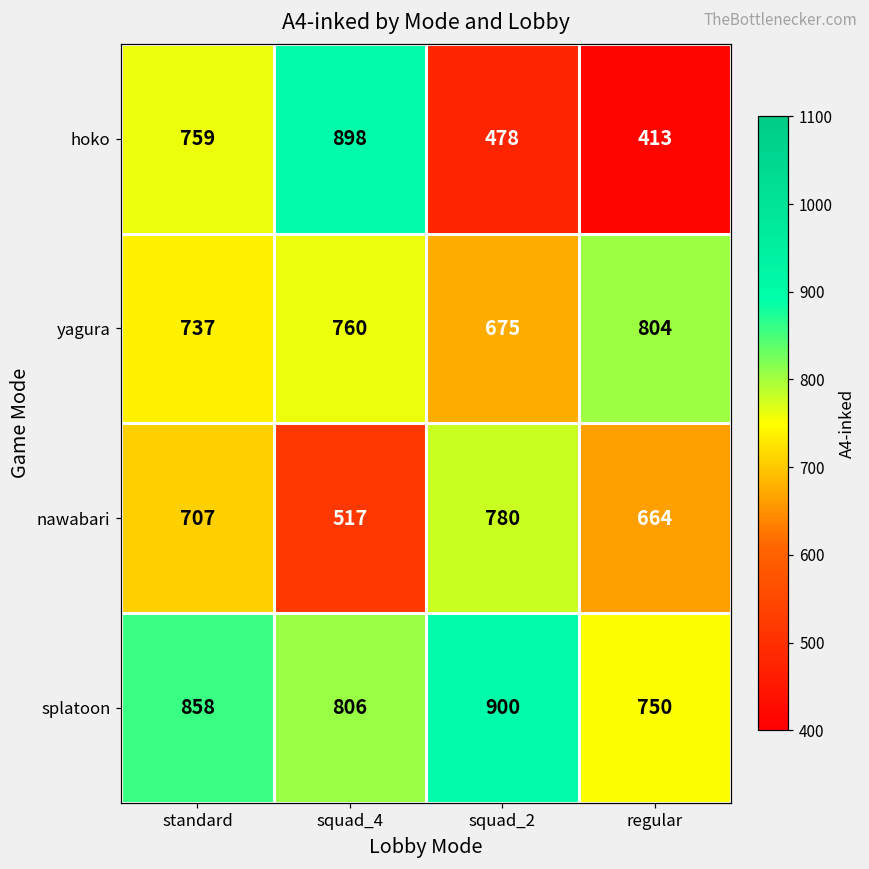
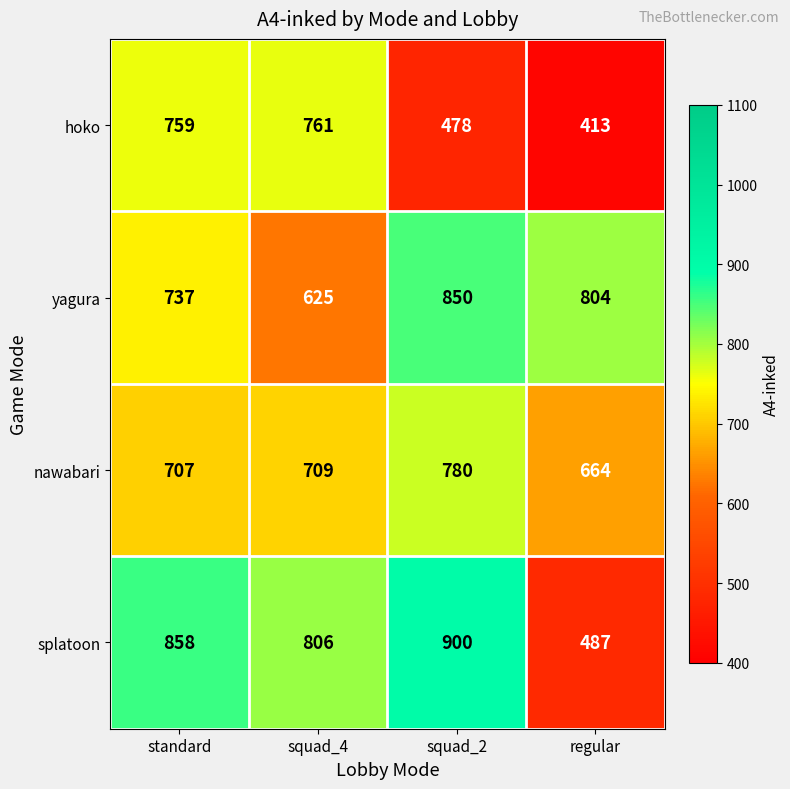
  {
    "hoko": {
      "standard": 759,
-     "squad_4": 898,
+     "squad_4": 761,
      "squad_2": 478,
      "regular": 413
    },
    "yagura": {
      "standard": 737,
-     "squad_4": 760,
-     "squad_2": 675,
+     "squad_4": 625,
+     "squad_2": 850,
      "regular": 804
    },
    "nawabari": {
      "standard": 707,
-     "squad_4": 517,
+     "squad_4": 709,
      "squad_2": 780,
      "regular": 664
    },
    "splatoon": {
      "standard": 858,
      "squad_4": 806,
      "squad_2": 900,
-     "regular": 750
+     "regular": 487
    }
  }
